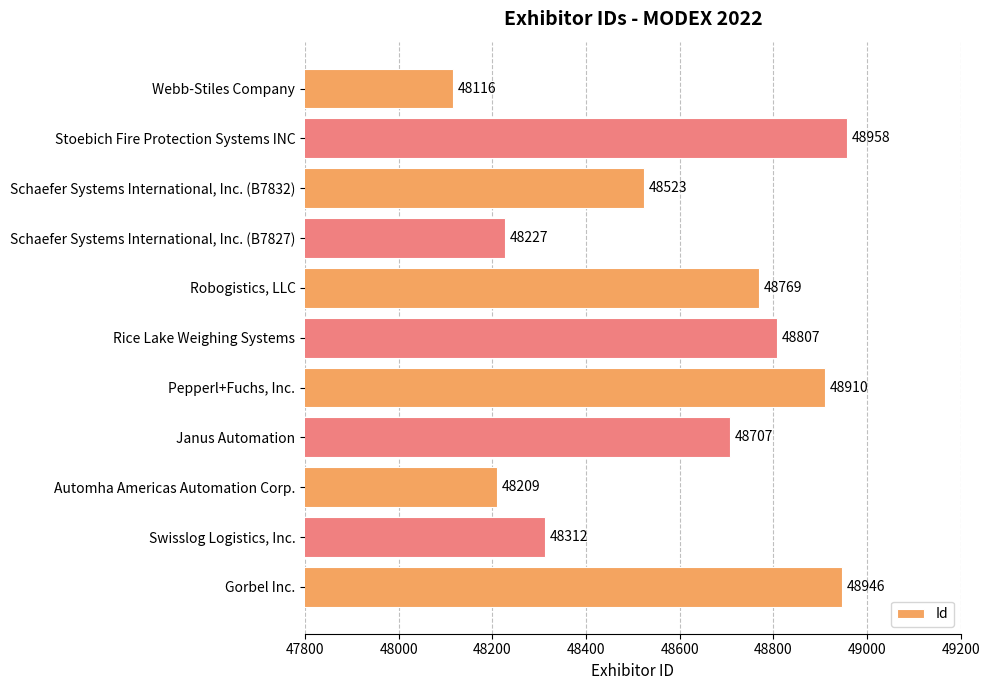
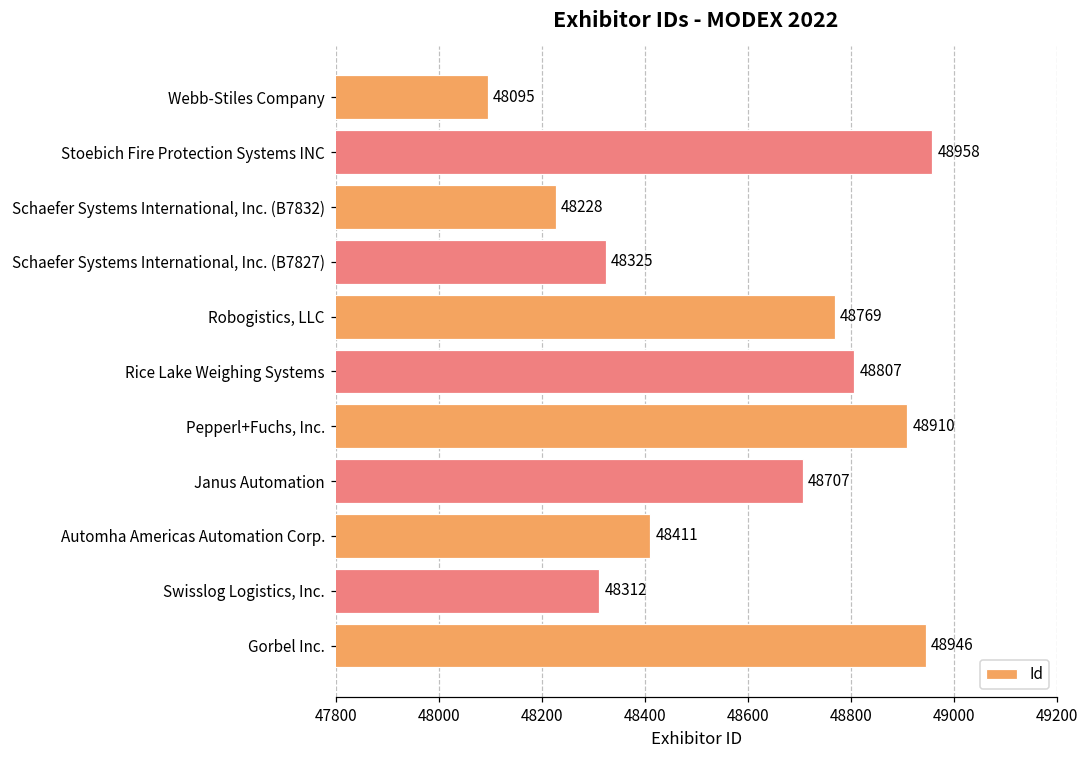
  {
-   "Webb-Stiles Company": 48116,
+   "Webb-Stiles Company": 48095,
    "Stoebich Fire Protection Systems INC": 48958,
-   "Schaefer Systems International, Inc. (B7832)": 48523,
-   "Schaefer Systems International, Inc. (B7827)": 48227,
+   "Schaefer Systems International, Inc. (B7832)": 48228,
+   "Schaefer Systems International, Inc. (B7827)": 48325,
    "Robogistics, LLC": 48769,
    "Rice Lake Weighing Systems": 48807,
    "Pepperl+Fuchs, Inc.": 48910,
    "Janus Automation": 48707,
-   "Automha Americas Automation Corp.": 48209,
+   "Automha Americas Automation Corp.": 48411,
    "Swisslog Logistics, Inc.": 48312,
    "Gorbel Inc.": 48946
  }
